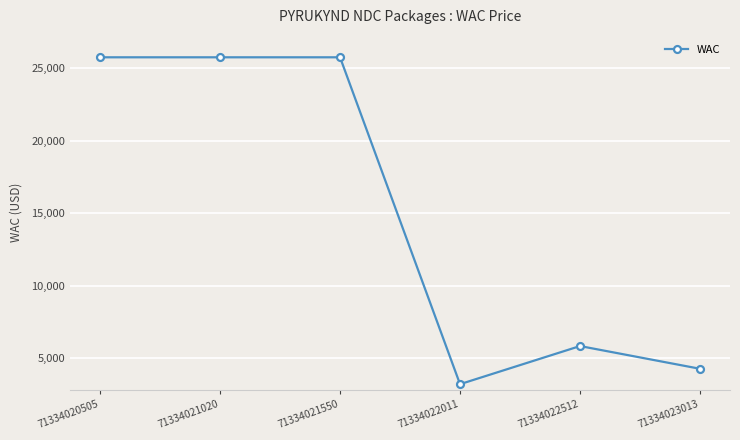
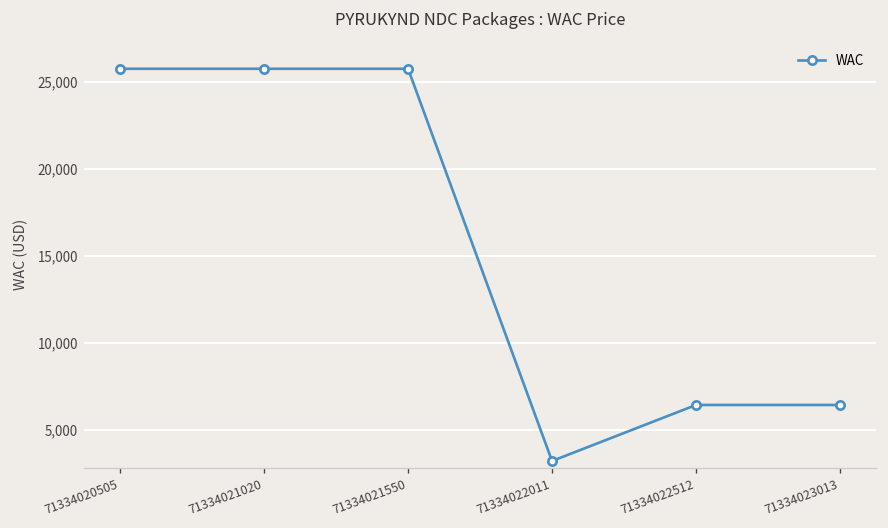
  {
    "71334020505": "25,800",
    "71334021020": "25,800",
    "71334021550": "25,800",
    "71334022011": "3,200",
-   "71334022512": "5,800",
-   "71334023013": "4,300"
+   "71334022512": "6,400",
+   "71334023013": "6,400"
  }
